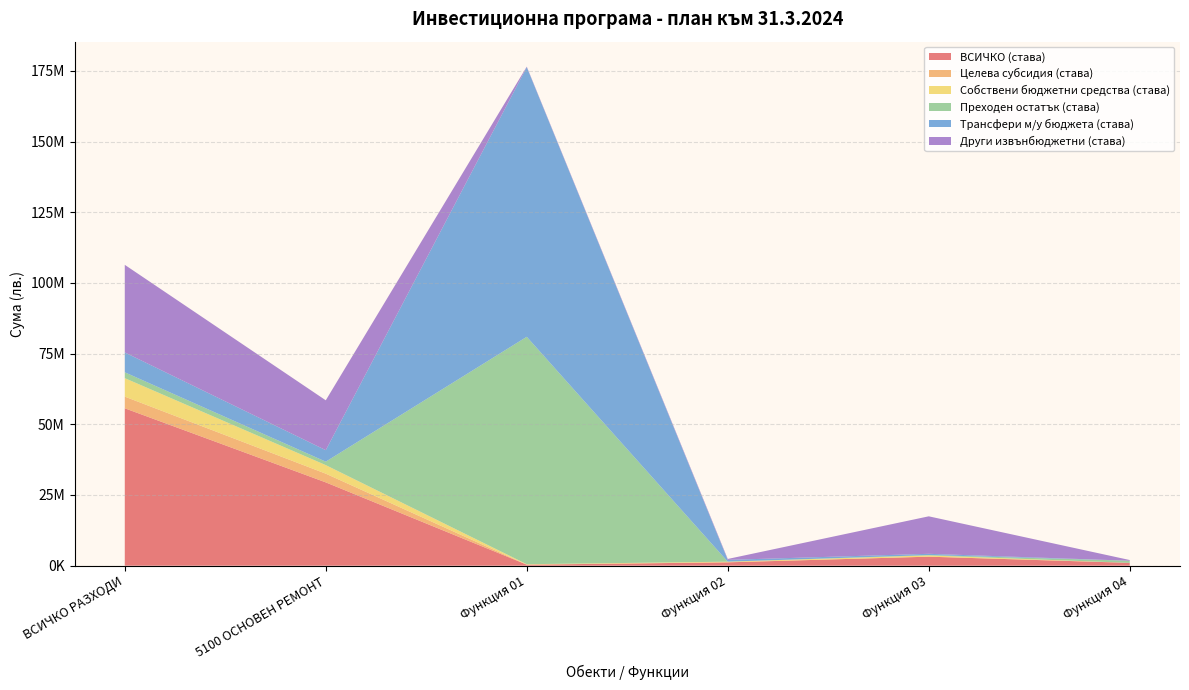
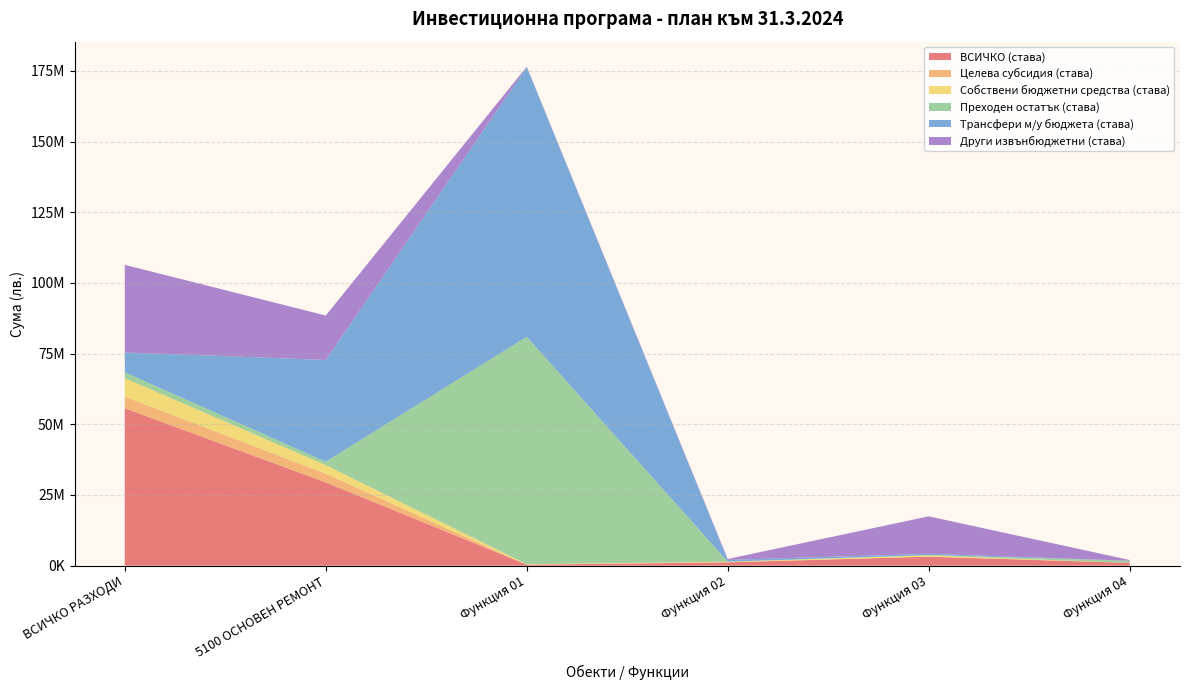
  {
    "ВСИЧКО (става)": {
      "ВСИЧКО РАЗХОДИ": 56000000,
      "5100 ОСНОВЕН РЕМОНТ": 29000000
    },
    "Преходен остатък (става)": {
      "ВСИЧКО РАЗХОДИ": 2000000,
      "5100 ОСНОВЕН РЕМОНТ": 1000000,
      "Функция 01": 80000000
    },
    "Трансфери м/у бюджета (става)": {
      "ВСИЧКО РАЗХОДИ": 7000000,
-     "5100 ОСНОВЕН РЕМОНТ": 4000000
+     "5100 ОСНОВЕН РЕМОНТ": 36000000
    },
    "Други извънбюджетни (става)": {
      "ВСИЧКО РАЗХОДИ": 31000000,
-     "5100 ОСНОВЕН РЕМОНТ": 18000000,
+     "5100 ОСНОВЕН РЕМОНТ": 16000000,
      "Функция 03": 13000000
    }
  }
